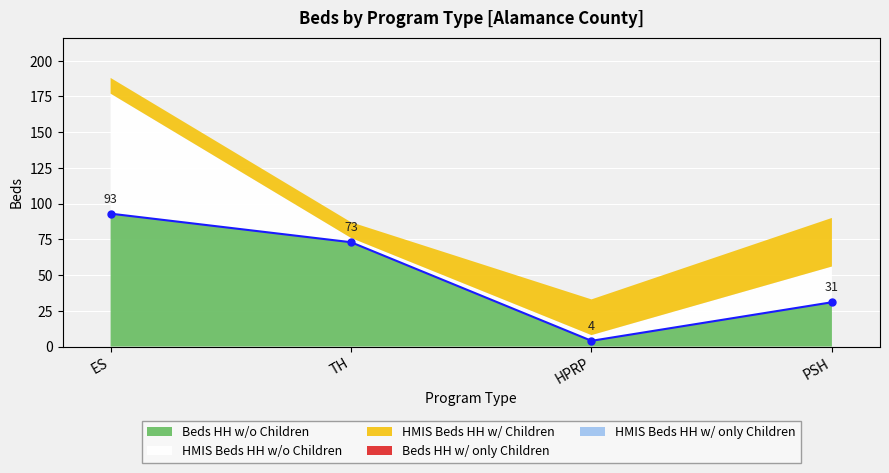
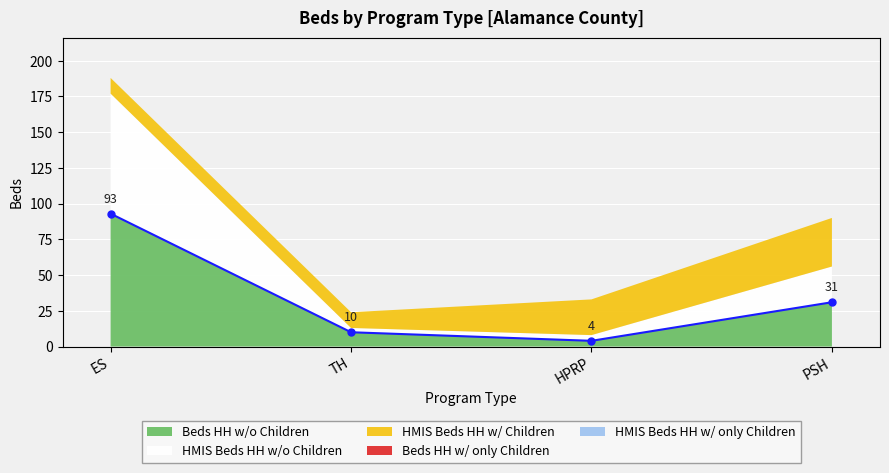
  {
    "Beds HH w/o Children": {
      "ES": 93,
-     "TH": 73,
+     "TH": 10,
      "PSH": 31
    },
    "HMIS Beds HH w/o Children": {
      "HPRP": 4
    }
  }
